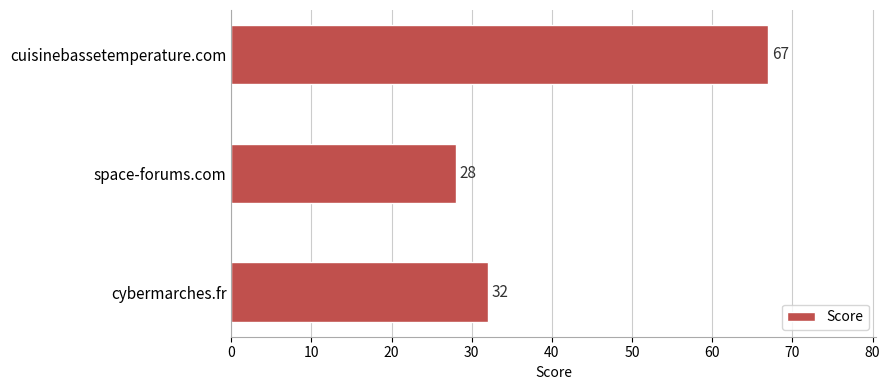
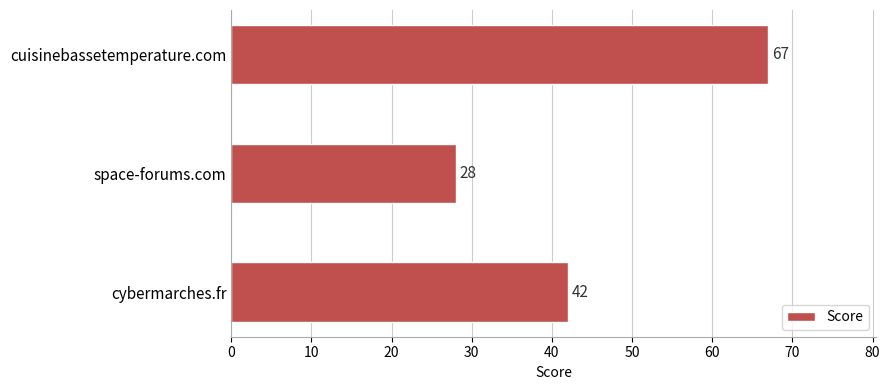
  {
    "cuisinebassetemperature.com": 67,
    "space-forums.com": 28,
-   "cybermarches.fr": 32
+   "cybermarches.fr": 42
  }
